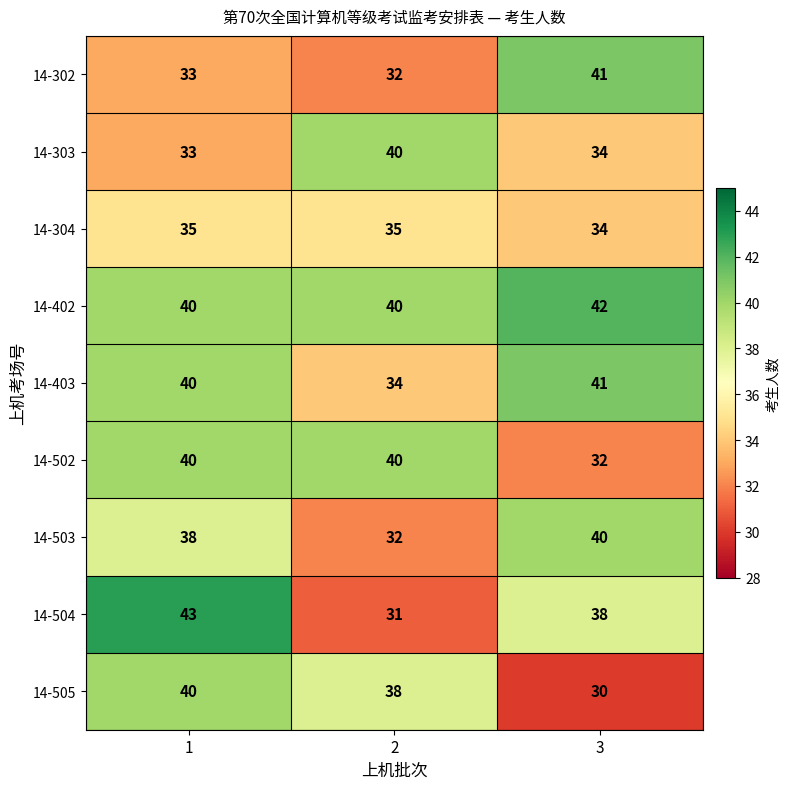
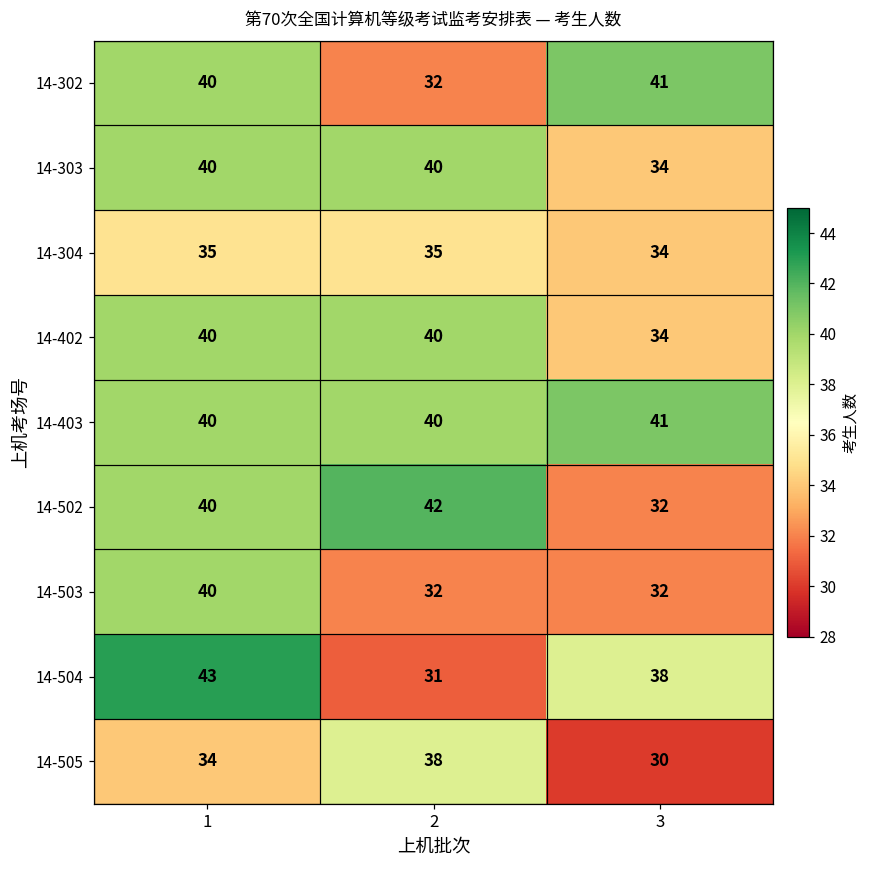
  {
    "14-302": {
-     "1": 33,
+     "1": 40,
      "2": 32,
      "3": 41
    },
    "14-303": {
-     "1": 33,
+     "1": 40,
      "2": 40,
      "3": 34
    },
    "14-304": {
      "1": 35,
      "2": 35,
      "3": 34
    },
    "14-402": {
      "1": 40,
      "2": 40,
-     "3": 42
+     "3": 34
    },
    "14-403": {
      "1": 40,
-     "2": 34,
+     "2": 40,
      "3": 41
    },
    "14-502": {
      "1": 40,
-     "2": 40,
+     "2": 42,
      "3": 32
    },
    "14-503": {
-     "1": 38,
+     "1": 40,
      "2": 32,
-     "3": 40
+     "3": 32
    },
    "14-504": {
      "1": 43,
      "2": 31,
      "3": 38
    },
    "14-505": {
-     "1": 40,
+     "1": 34,
      "2": 38,
      "3": 30
    }
  }
